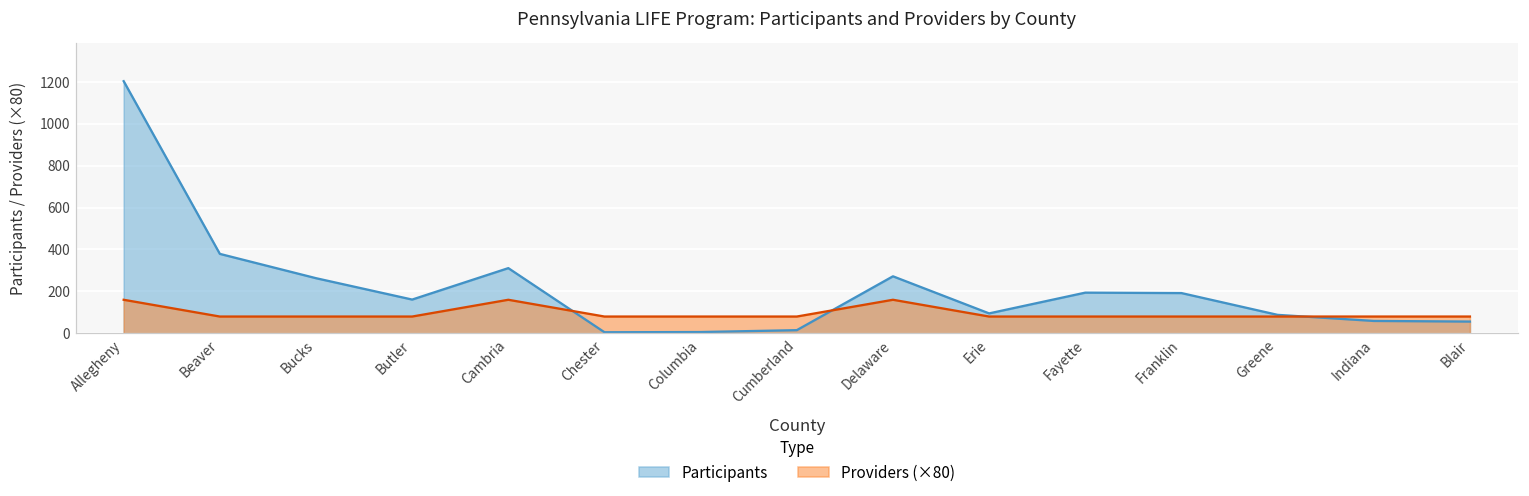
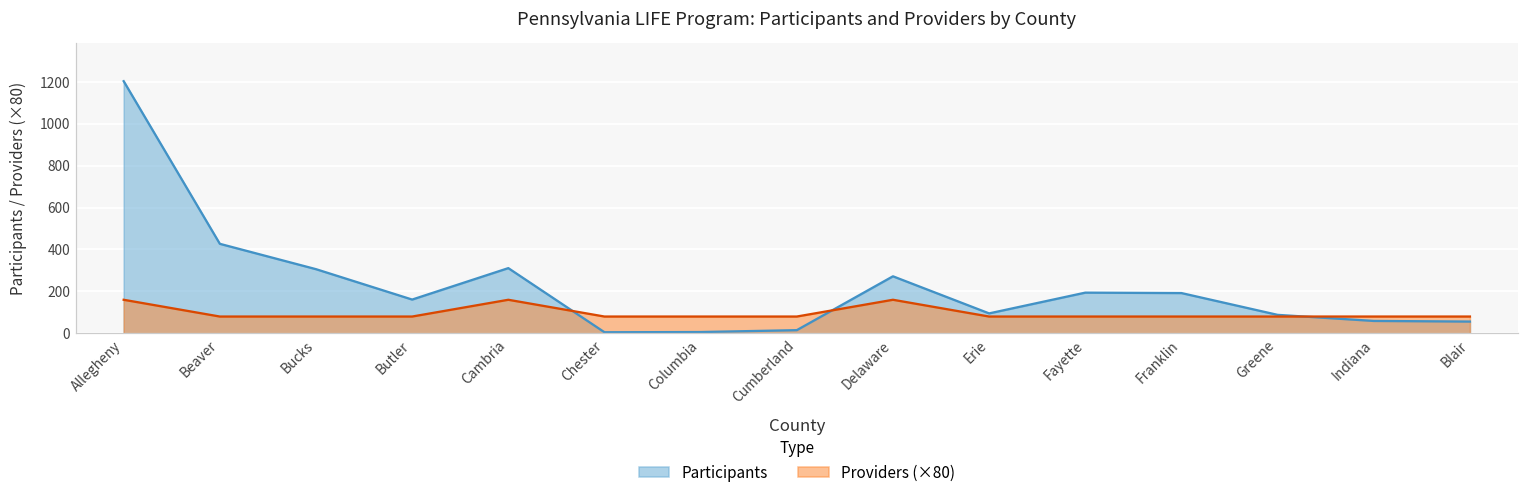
  {
    "Participants": {
      "Allegheny": 1200,
-     "Beaver": 380,
-     "Bucks": 260,
+     "Beaver": 430,
+     "Bucks": 310,
      "Butler": 160,
      "Cambria": 310,
      "Chester": 10,
      "Columbia": 10,
      "Cumberland": 20,
      "Delaware": 270,
      "Erie": 100,
      "Fayette": 190,
      "Franklin": 190,
      "Indiana": 60,
      "Blair": 60
    },
    "Providers (×80)": {
      "Allegheny": 160,
      "Beaver": 80,
      "Bucks": 80,
      "Butler": 80,
      "Cambria": 160,
      "Chester": 80,
      "Columbia": 80,
      "Cumberland": 80,
      "Delaware": 160,
      "Erie": 80,
      "Fayette": 80,
      "Franklin": 80,
      "Indiana": 80,
      "Blair": 80
    }
  }
